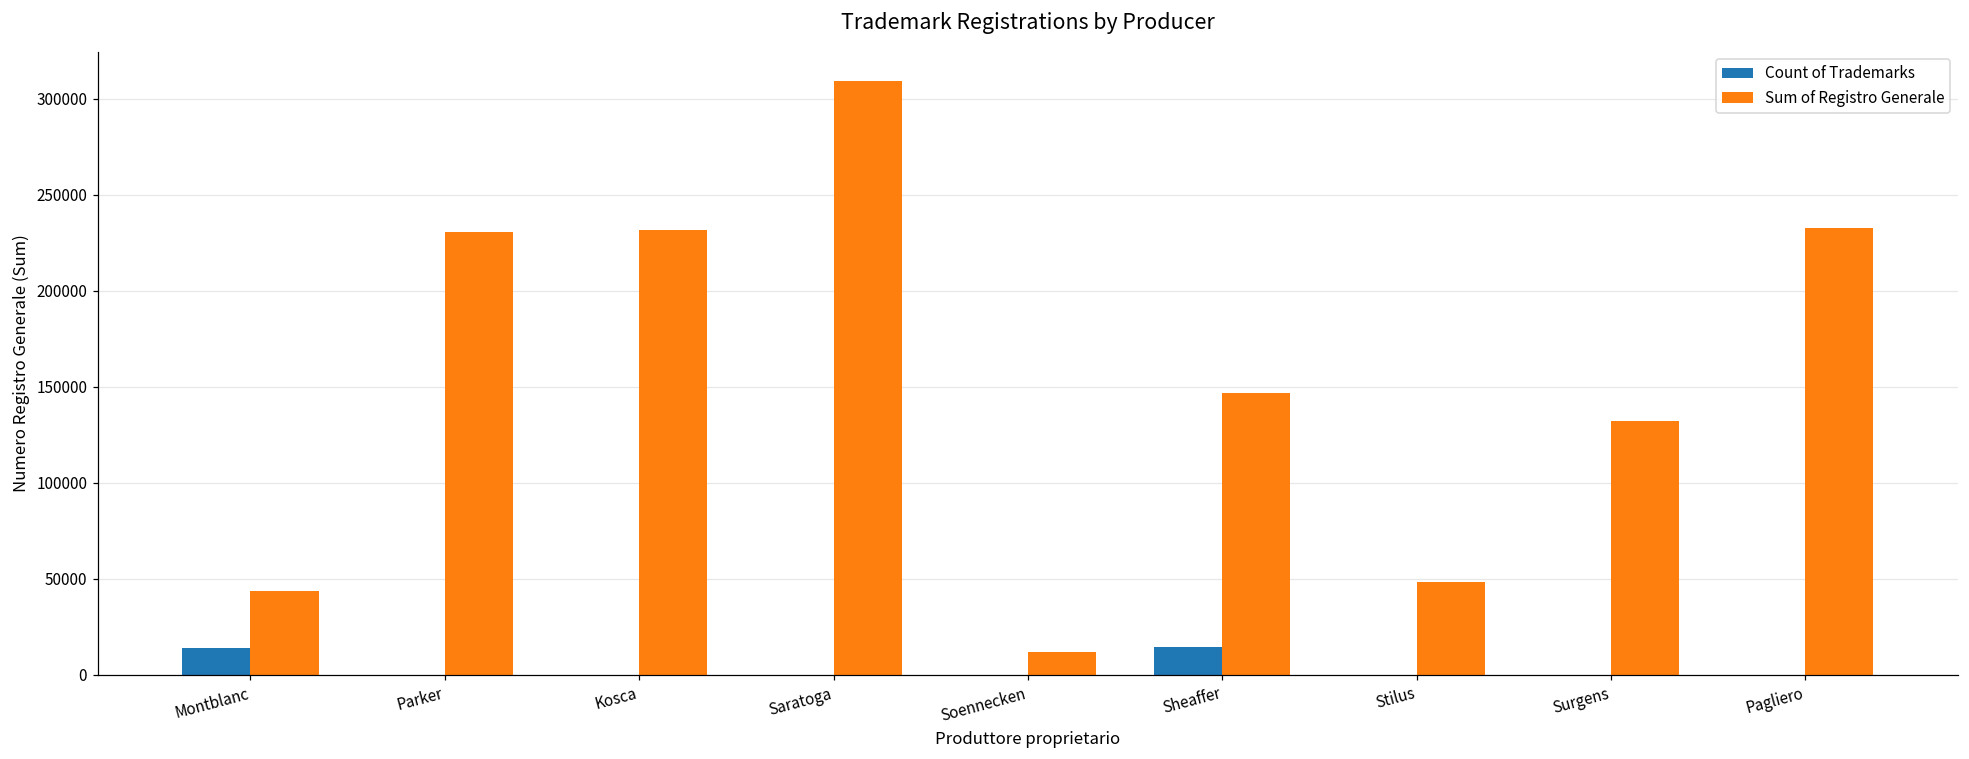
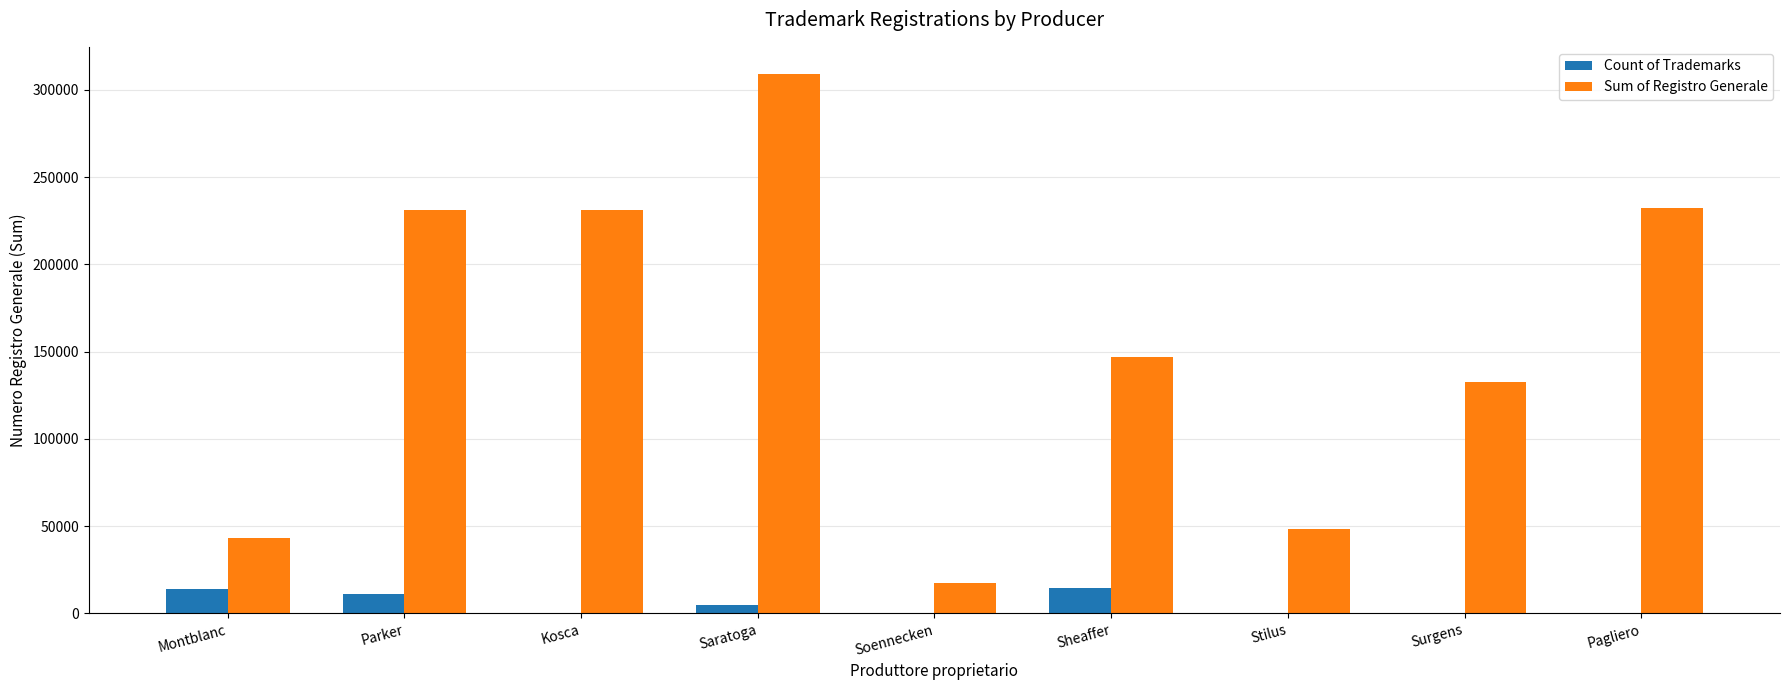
  {
    "Count of Trademarks": {
      "Montblanc": 14000,
-     "Parker": 0,
-     "Saratoga": 0,
+     "Parker": 11000,
+     "Saratoga": 5000,
      "Sheaffer": 14000
    },
    "Sum of Registro Generale": {
      "Montblanc": 43000,
      "Parker": 231000,
      "Kosca": 231000,
      "Saratoga": 309000,
-     "Soennecken": 12000,
+     "Soennecken": 17000,
      "Sheaffer": 147000,
      "Stilus": 48000,
      "Surgens": 132000,
      "Pagliero": 233000
    }
  }
